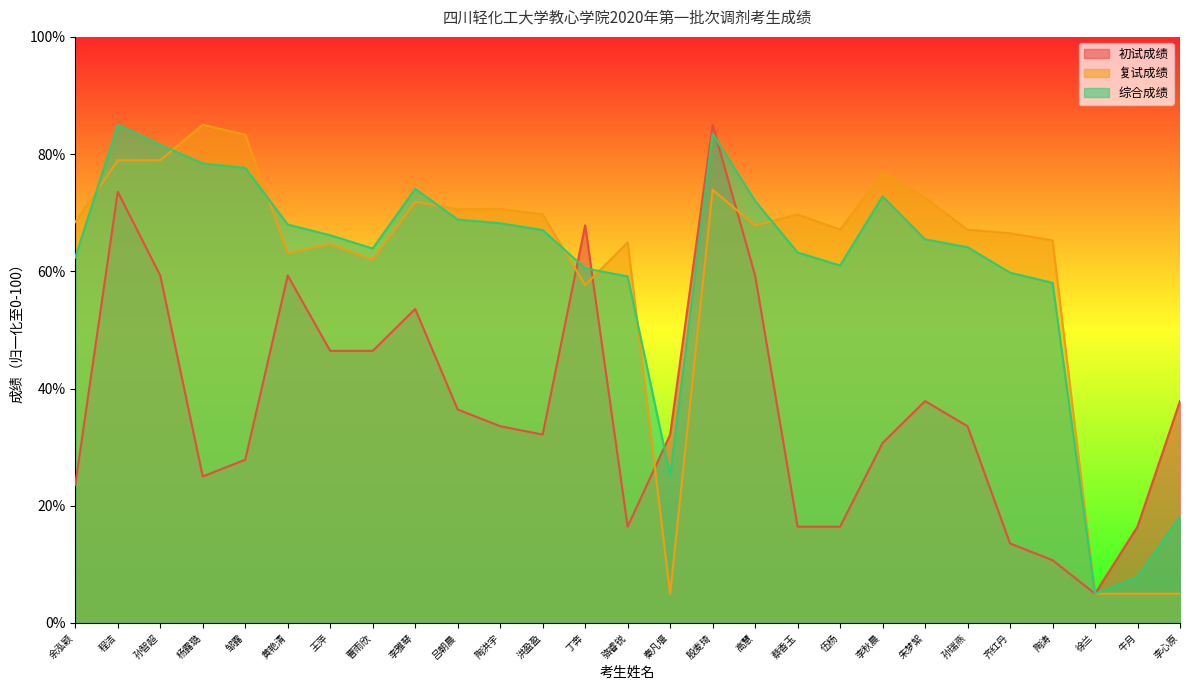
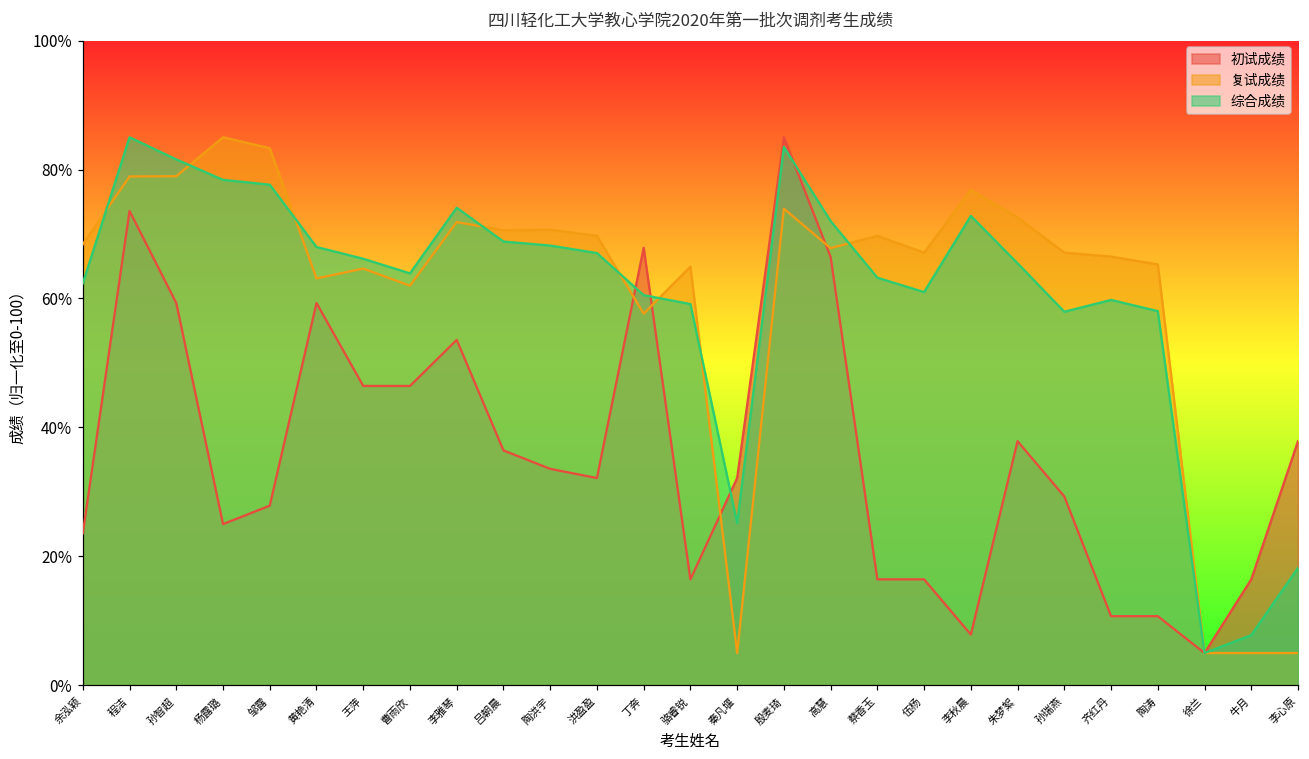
  {
    "初试成绩": {
      "余泓颖": "24%",
      "程洁": "74%",
      "孙智超": "59%",
      "杨露璐": "25%",
      "邹露": "28%",
      "黄艳清": "59%",
      "王萍": "46%",
      "曹雨欣": "46%",
      "李雅琴": "54%",
      "吕朝晨": "36%",
      "陶洪宇": "34%",
      "洪盈盈": "32%",
      "丁奔": "68%",
      "骆睿锐": "16%",
      "秦凡堰": "32%",
      "殷麦琦": "85%",
-     "高慧": "59%",
+     "高慧": "66%",
      "蔡香玉": "16%",
      "伍杨": "16%",
-     "李秋晨": "31%",
+     "李秋晨": "8%",
      "朱梦絮": "38%",
-     "孙瑞燕": "34%",
-     "齐红丹": "14%",
+     "孙瑞燕": "29%",
+     "齐红丹": "11%",
      "陶涛": "11%",
      "牛月": "16%",
      "李心原": "38%"
    },
    "复试成绩": {
      "余泓颖": "68%",
      "程洁": "79%",
      "孙智超": "79%",
      "杨露璐": "85%",
      "邹露": "83%",
      "黄艳清": "63%",
      "王萍": "65%",
      "曹雨欣": "62%",
      "李雅琴": "72%",
      "吕朝晨": "71%",
      "陶洪宇": "71%",
      "洪盈盈": "70%",
      "丁奔": "58%",
      "骆睿锐": "65%",
      "秦凡堰": "5%",
      "殷麦琦": "74%",
      "高慧": "68%",
      "蔡香玉": "70%",
      "伍杨": "67%",
      "李秋晨": "77%",
      "朱梦絮": "73%",
      "孙瑞燕": "67%",
      "齐红丹": "66%",
      "陶涛": "65%",
      "牛月": "5%",
      "李心原": "5%"
    },
    "综合成绩": {
      "余泓颖": "62%",
      "程洁": "85%",
      "孙智超": "82%",
      "杨露璐": "78%",
      "邹露": "78%",
      "黄艳清": "68%",
      "王萍": "66%",
      "曹雨欣": "64%",
      "李雅琴": "74%",
      "吕朝晨": "69%",
      "陶洪宇": "68%",
      "洪盈盈": "67%",
      "丁奔": "61%",
      "骆睿锐": "59%",
      "秦凡堰": "25%",
      "殷麦琦": "83%",
      "高慧": "72%",
      "蔡香玉": "63%",
      "伍杨": "61%",
      "李秋晨": "73%",
      "朱梦絮": "65%",
-     "孙瑞燕": "64%",
+     "孙瑞燕": "58%",
      "齐红丹": "60%",
      "陶涛": "58%",
      "牛月": "8%",
      "李心原": "18%"
    }
  }
